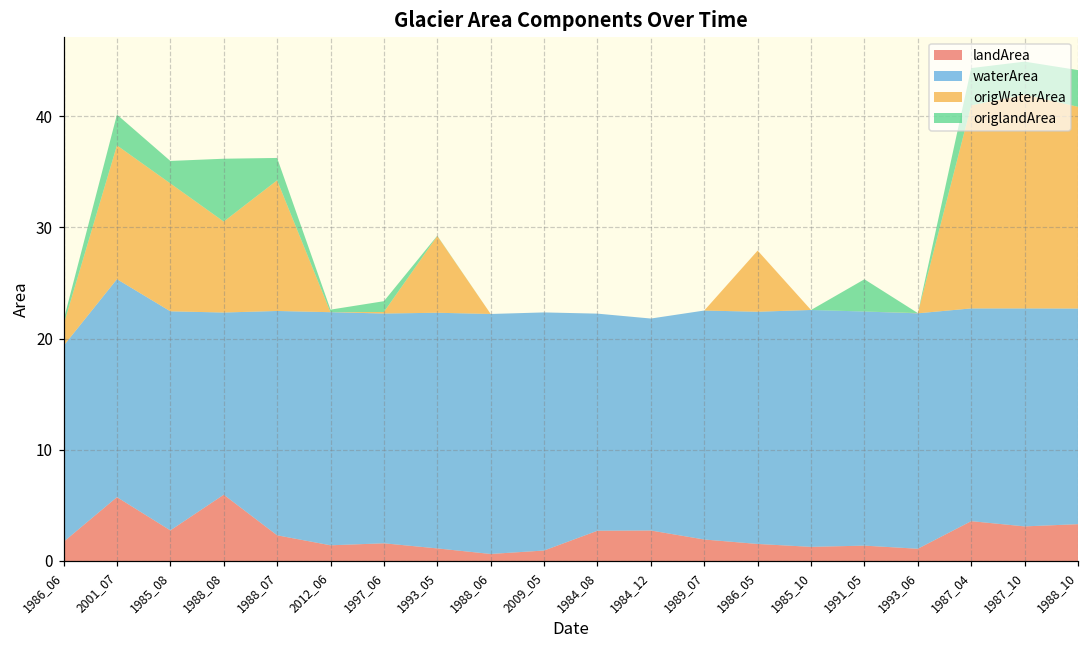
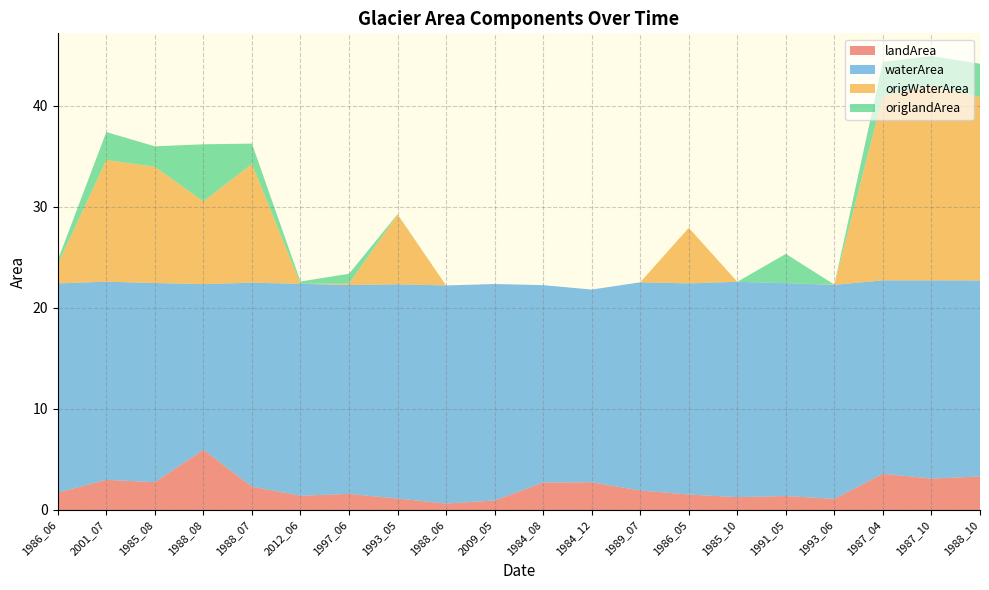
  {
    "landArea": {
      "1986_06": 1.7,
-     "2001_07": 5.7,
+     "2001_07": 3.0,
      "1985_08": 2.8,
      "1988_08": 6.0,
      "1988_07": 2.3,
      "2012_06": 1.4,
      "1997_06": 1.6,
      "1993_05": 1.1,
      "1988_06": 0.6,
      "2009_05": 0.9,
      "1984_08": 2.7,
      "1984_12": 2.7,
      "1989_07": 1.9,
      "1986_05": 1.5,
      "1985_10": 1.3,
      "1991_05": 1.4,
      "1993_06": 1.1,
      "1987_04": 3.6,
      "1987_10": 3.1,
      "1988_10": 3.3
    },
    "waterArea": {
-     "1986_06": 17.6,
+     "1986_06": 20.7,
      "2001_07": 19.6,
      "1985_08": 19.7,
      "1988_08": 16.4,
      "1988_07": 20.2,
      "1993_05": 21.2,
      "1986_05": 20.9,
      "1987_04": 19.1,
      "1987_10": 19.6,
      "1988_10": 19.4
    },
    "origWaterArea": {
      "1986_06": 1.9,
      "2001_07": 12.0,
      "1985_08": 11.5,
      "1988_08": 8.2,
      "1988_07": 11.8,
      "1988_10": 18.1
    },
    "origlandArea": {
      "1986_06": 0.4,
      "2001_07": 2.8,
      "1985_08": 2.0,
      "1988_08": 5.7,
      "1988_07": 2.0,
      "1997_06": 1.0,
      "1991_05": 2.9,
      "1988_10": 3.3
    }
  }
